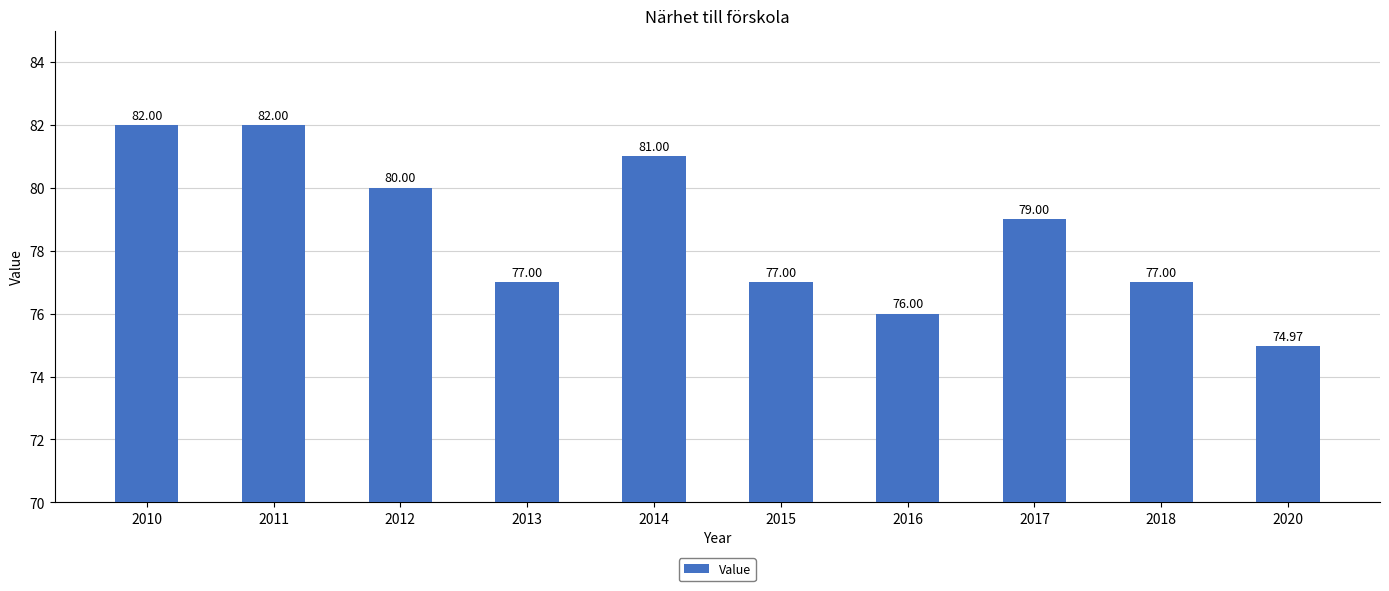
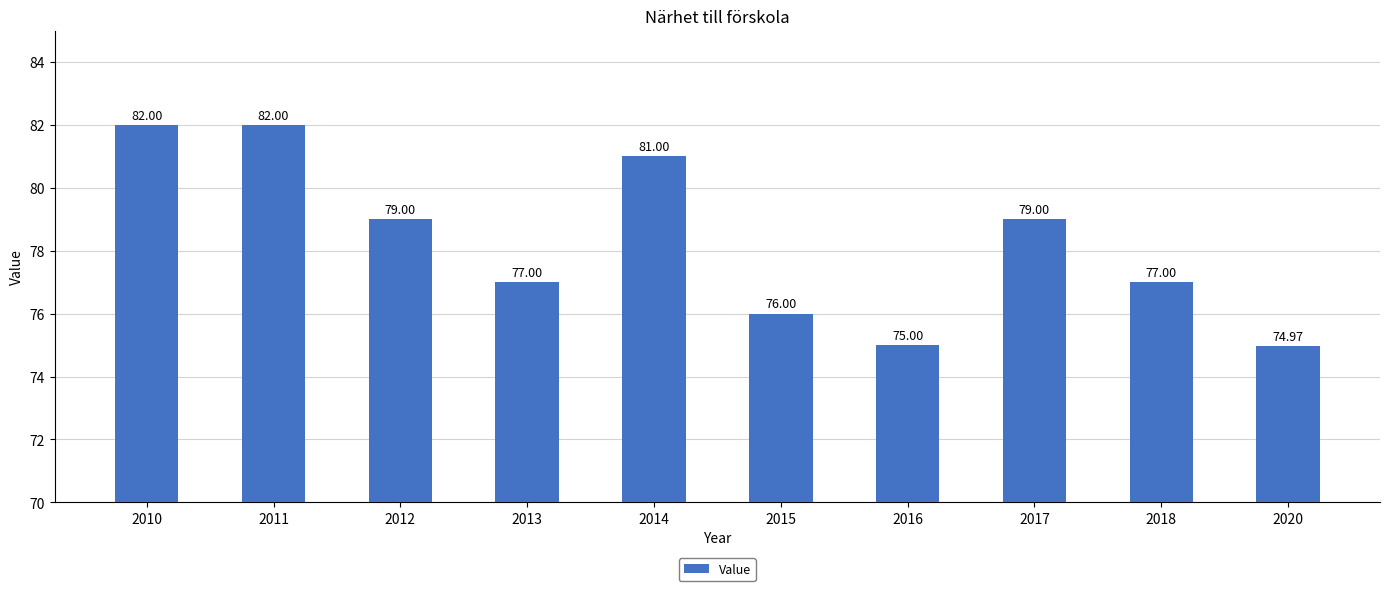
  {
    "2010": 82.00,
    "2011": 82.00,
-   "2012": 80.00,
+   "2012": 79.00,
    "2013": 77.00,
    "2014": 81.00,
-   "2015": 77.00,
-   "2016": 76.00,
+   "2015": 76.00,
+   "2016": 75.00,
    "2017": 79.00,
    "2018": 77.00,
    "2020": 74.97
  }
